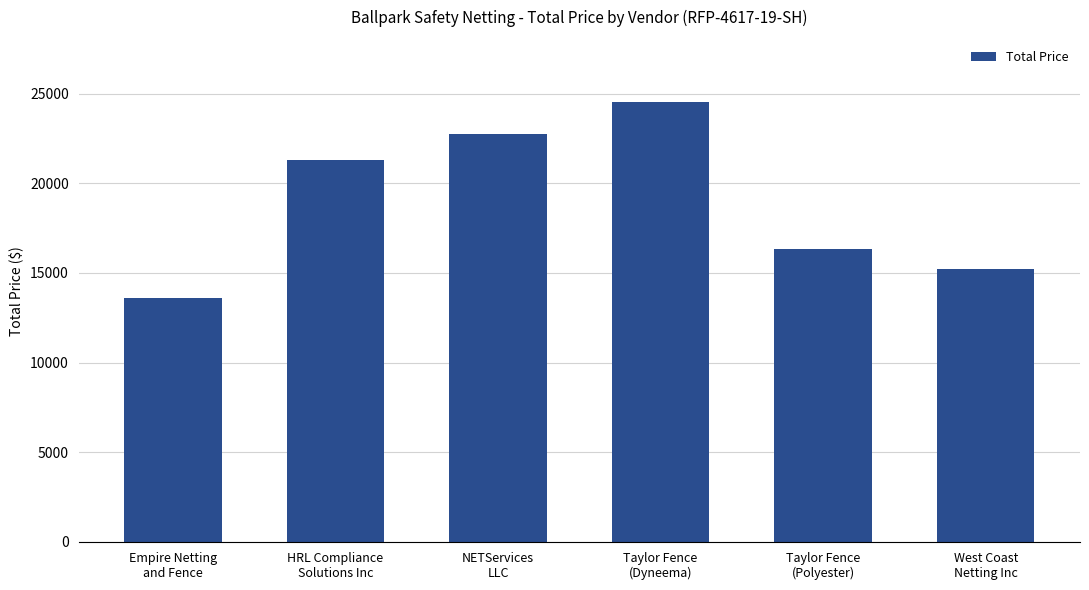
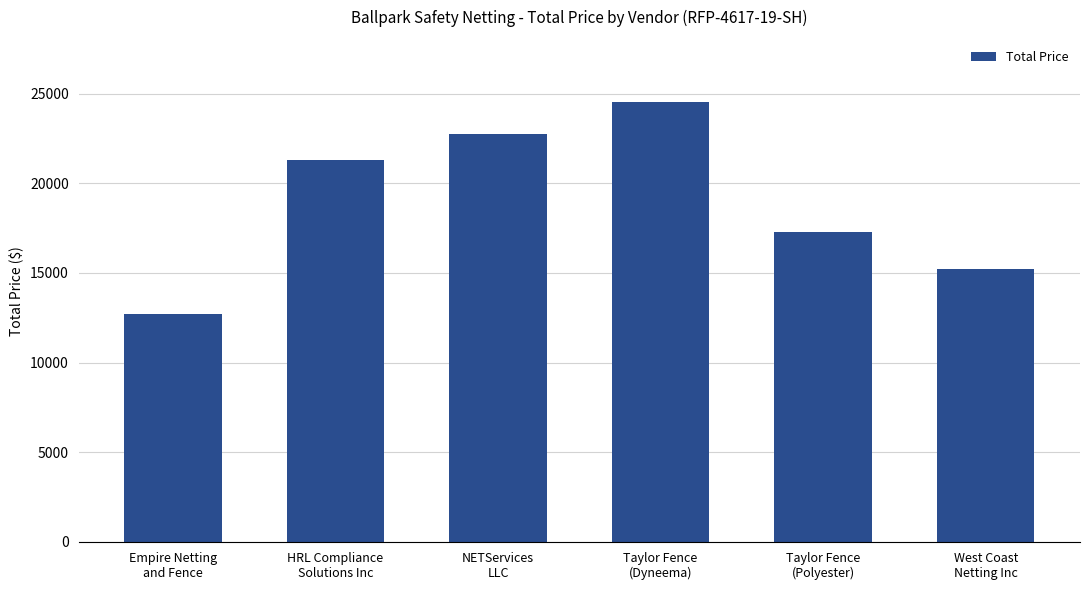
  {
-   "Empire Netting and Fence": 13600,
+   "Empire Netting and Fence": 12700,
    "HRL Compliance Solutions Inc": 21300,
    "NETServices LLC": 22800,
    "Taylor Fence (Dyneema)": 24500,
-   "Taylor Fence (Polyester)": 16300,
+   "Taylor Fence (Polyester)": 17300,
    "West Coast Netting Inc": 15200
  }
